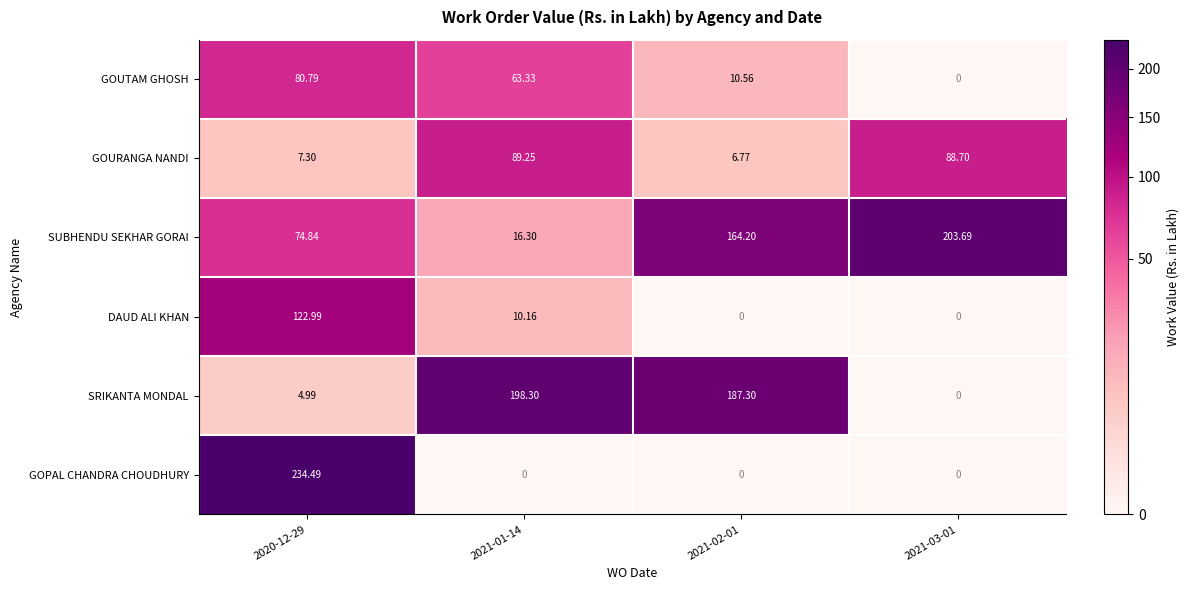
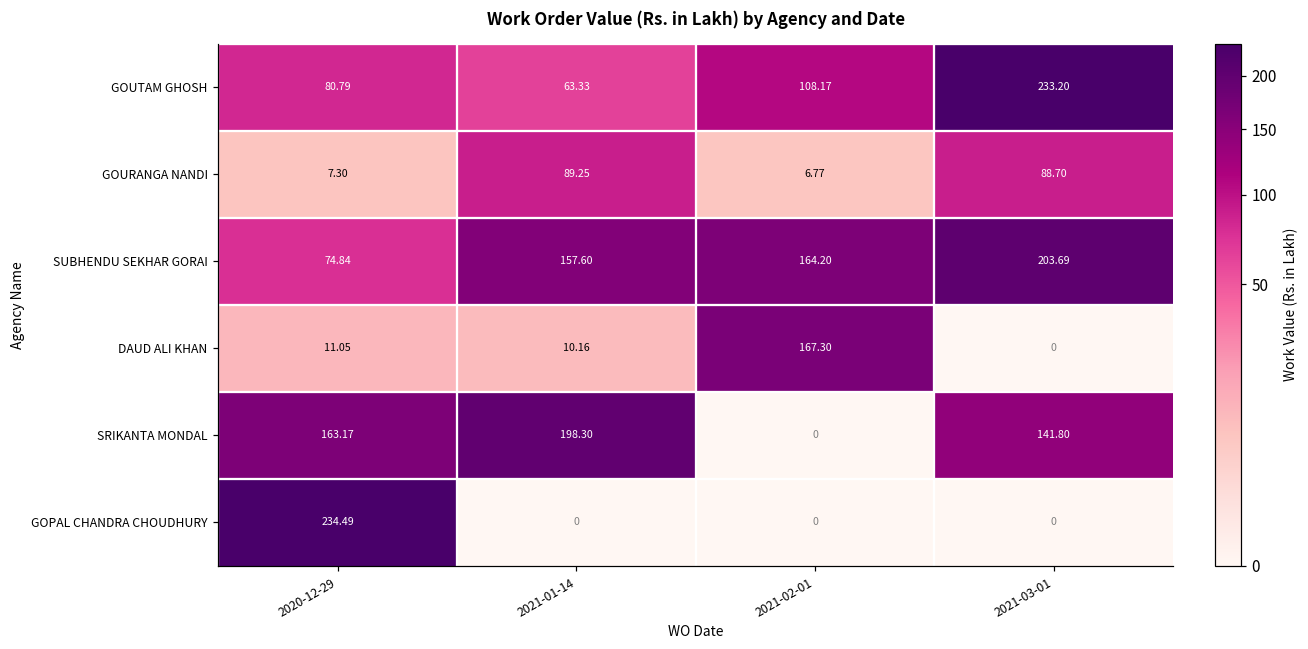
  {
    "GOUTAM GHOSH": {
      "2020-12-29": 80.79,
      "2021-01-14": 63.33,
-     "2021-02-01": 10.56,
-     "2021-03-01": 0
+     "2021-02-01": 108.17,
+     "2021-03-01": 233.20
    },
    "GOURANGA NANDI": {
      "2020-12-29": 7.30,
      "2021-01-14": 89.25,
      "2021-02-01": 6.77,
      "2021-03-01": 88.70
    },
    "SUBHENDU SEKHAR GORAI": {
      "2020-12-29": 74.84,
-     "2021-01-14": 16.30,
+     "2021-01-14": 157.60,
      "2021-02-01": 164.20,
      "2021-03-01": 203.69
    },
    "DAUD ALI KHAN": {
-     "2020-12-29": 122.99,
+     "2020-12-29": 11.05,
      "2021-01-14": 10.16,
-     "2021-02-01": 0,
+     "2021-02-01": 167.30,
      "2021-03-01": 0
    },
    "SRIKANTA MONDAL": {
-     "2020-12-29": 4.99,
+     "2020-12-29": 163.17,
      "2021-01-14": 198.30,
-     "2021-02-01": 187.30,
-     "2021-03-01": 0
+     "2021-02-01": 0,
+     "2021-03-01": 141.80
    },
    "GOPAL CHANDRA CHOUDHURY": {
      "2020-12-29": 234.49,
      "2021-01-14": 0,
      "2021-02-01": 0,
      "2021-03-01": 0
    }
  }
